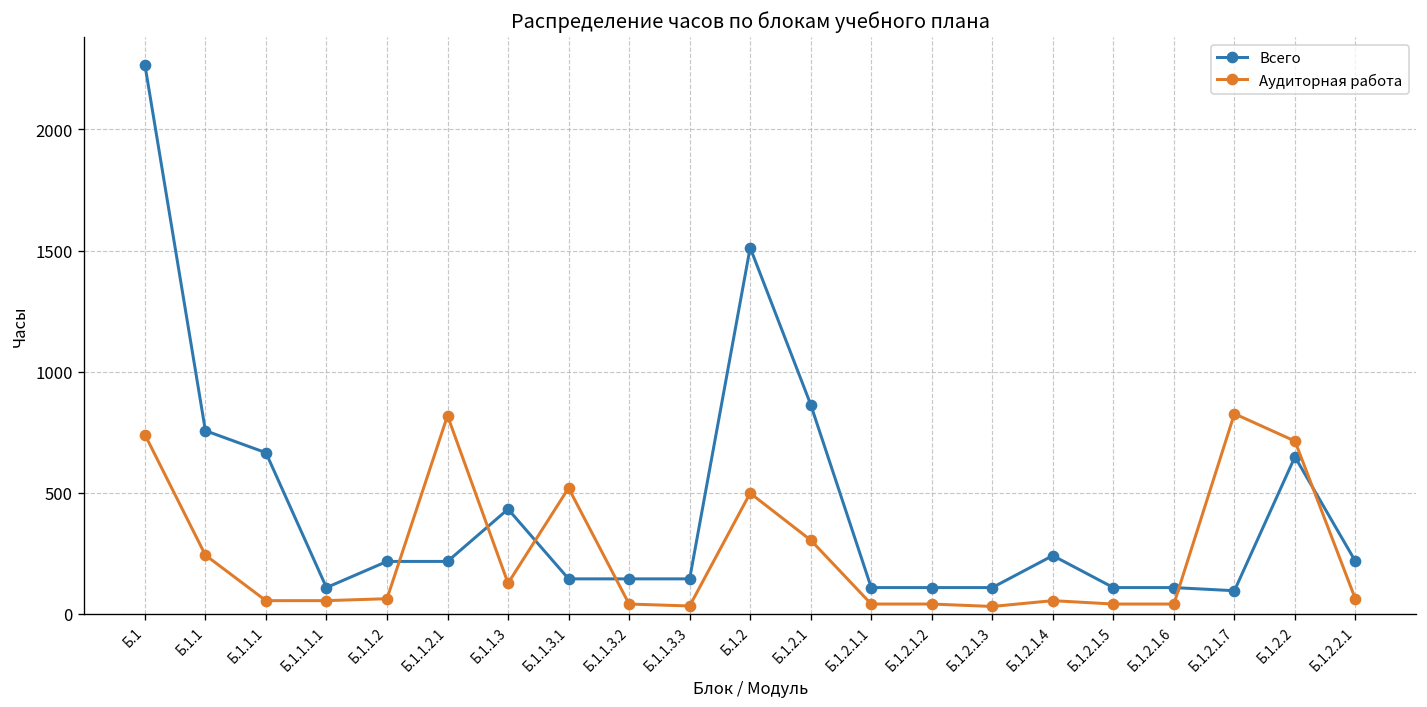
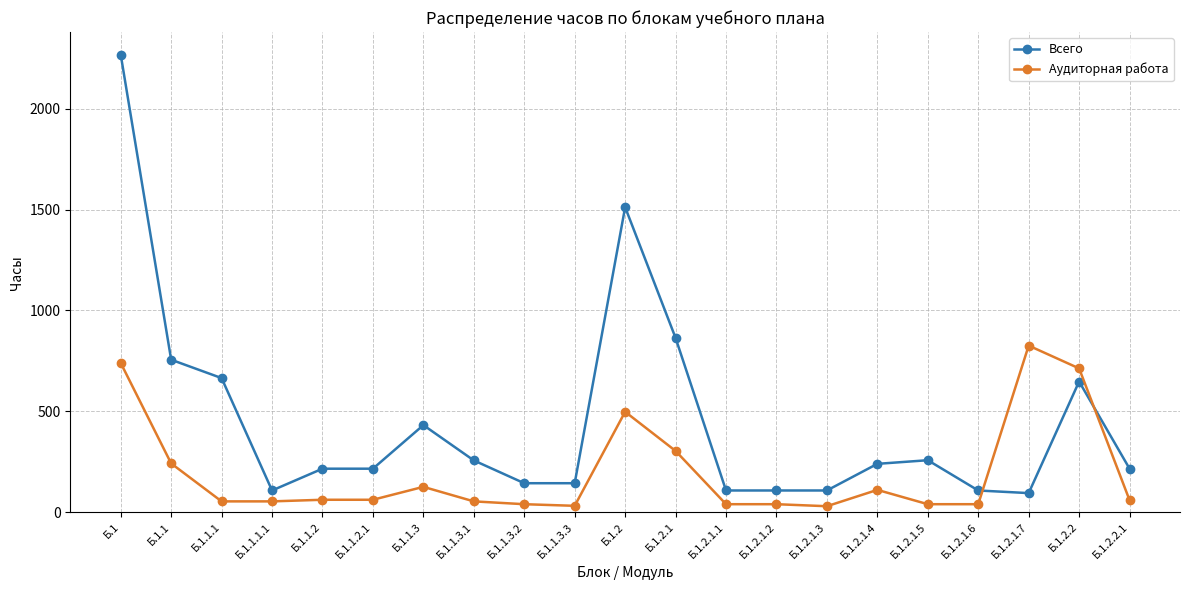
  {
    "Всего": {
      "Б.1": 2270,
      "Б.1.1": 760,
      "Б.1.1.1": 670,
      "Б.1.1.1.1": 110,
      "Б.1.1.2": 220,
      "Б.1.1.2.1": 220,
      "Б.1.1.3": 430,
-     "Б.1.1.3.1": 140,
+     "Б.1.1.3.1": 260,
      "Б.1.1.3.2": 140,
      "Б.1.1.3.3": 140,
      "Б.1.2": 1510,
      "Б.1.2.1": 860,
      "Б.1.2.1.1": 110,
      "Б.1.2.1.2": 110,
      "Б.1.2.1.3": 110,
      "Б.1.2.1.4": 240,
-     "Б.1.2.1.5": 110,
+     "Б.1.2.1.5": 260,
      "Б.1.2.1.6": 110,
      "Б.1.2.1.7": 100,
      "Б.1.2.2": 650,
      "Б.1.2.2.1": 220
    },
    "Аудиторная работа": {
      "Б.1": 740,
      "Б.1.1": 240,
      "Б.1.1.1": 50,
      "Б.1.1.1.1": 50,
      "Б.1.1.2": 60,
-     "Б.1.1.2.1": 820,
+     "Б.1.1.2.1": 60,
      "Б.1.1.3": 130,
-     "Б.1.1.3.1": 520,
+     "Б.1.1.3.1": 50,
      "Б.1.1.3.2": 40,
      "Б.1.1.3.3": 30,
      "Б.1.2": 500,
      "Б.1.2.1": 300,
      "Б.1.2.1.1": 40,
      "Б.1.2.1.2": 40,
      "Б.1.2.1.3": 30,
-     "Б.1.2.1.4": 50,
+     "Б.1.2.1.4": 110,
      "Б.1.2.1.5": 40,
      "Б.1.2.1.6": 40,
      "Б.1.2.1.7": 830,
      "Б.1.2.2": 710,
      "Б.1.2.2.1": 60
    }
  }
